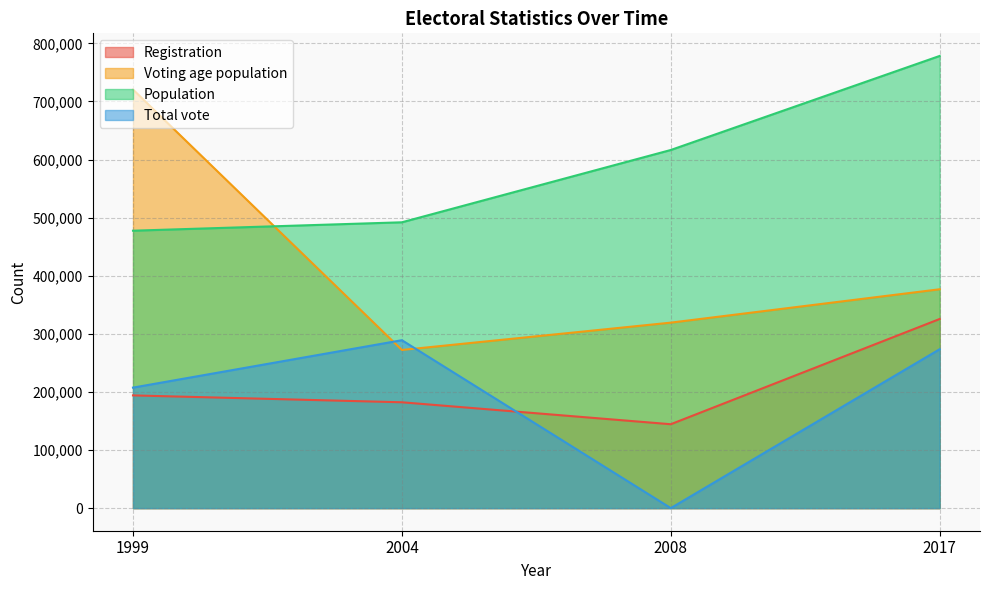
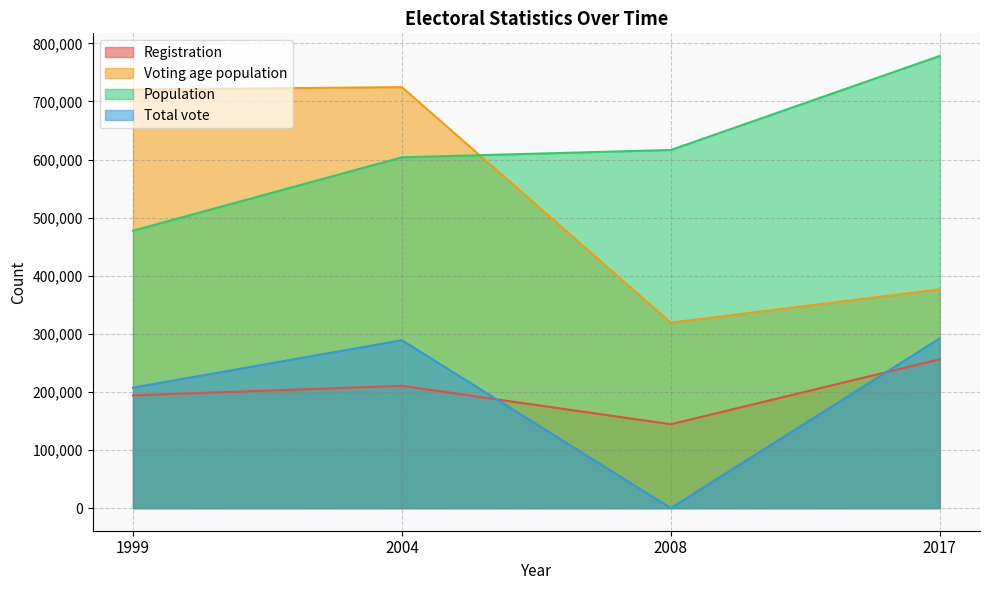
  {
    "Registration": {
      "1999": "190,000",
-     "2004": "180,000",
+     "2004": "210,000",
      "2008": "140,000",
-     "2017": "330,000"
+     "2017": "260,000"
    },
    "Voting age population": {
-     "2004": "270,000",
+     "2004": "720,000",
      "2008": "320,000",
      "2017": "380,000"
    },
    "Population": {
      "1999": "480,000",
-     "2004": "490,000",
+     "2004": "600,000",
      "2008": "620,000",
      "2017": "780,000"
    },
    "Total vote": {
      "1999": "210,000",
      "2004": "290,000",
      "2008": "0",
-     "2017": "270,000"
+     "2017": "290,000"
    }
  }
